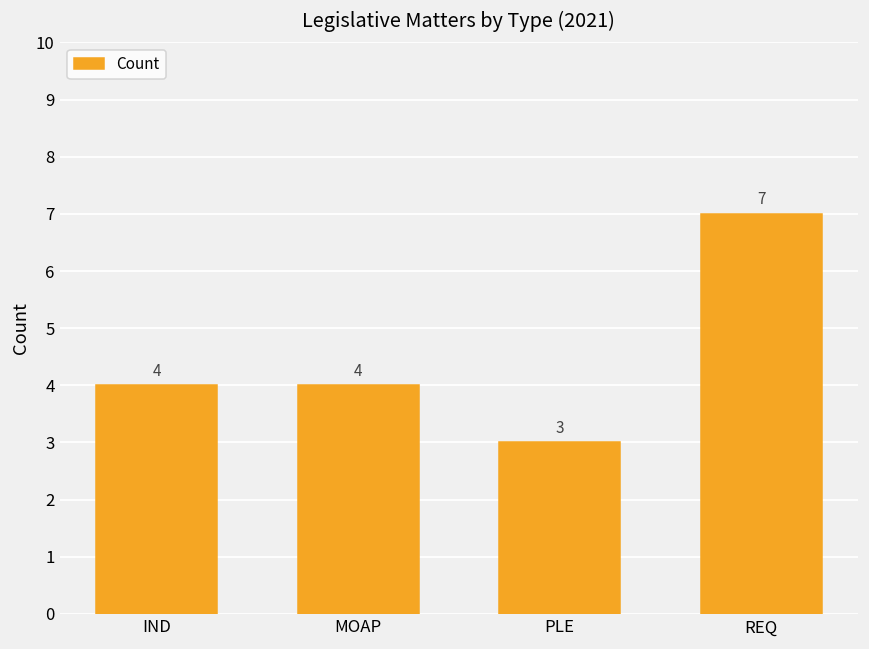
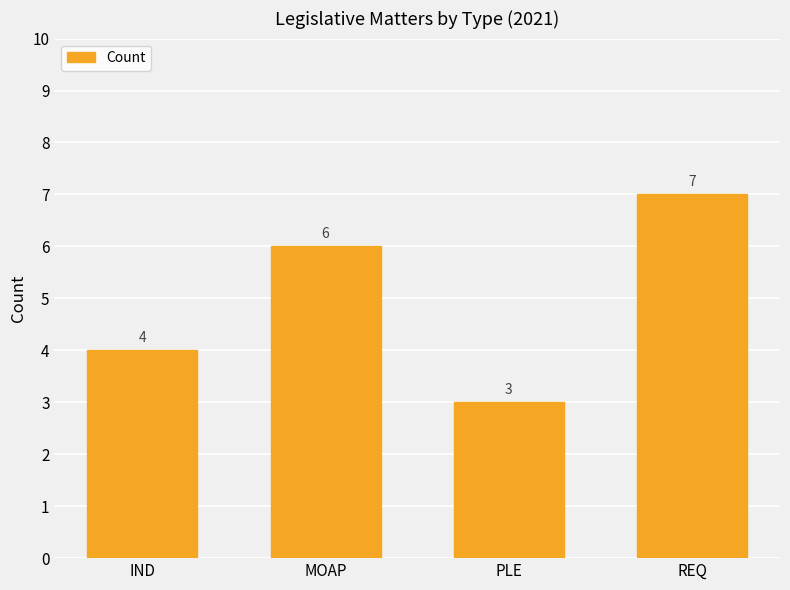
  {
    "IND": 4,
-   "MOAP": 4,
+   "MOAP": 6,
    "PLE": 3,
    "REQ": 7
  }
